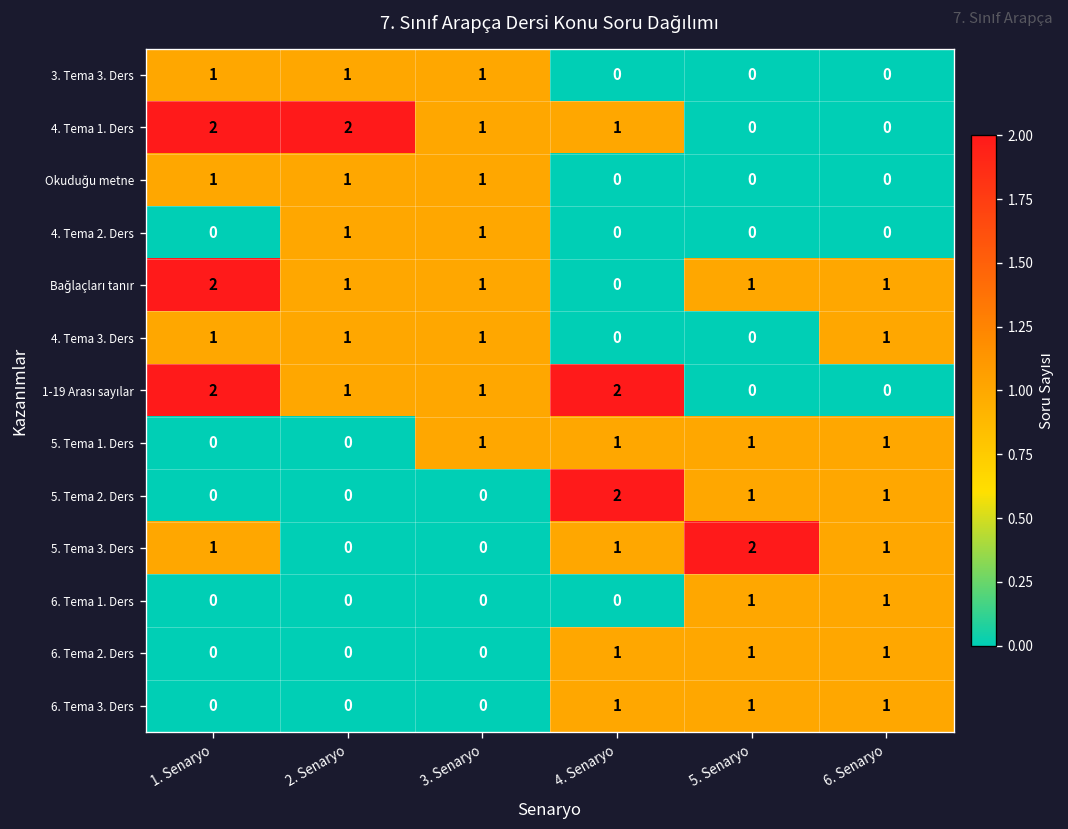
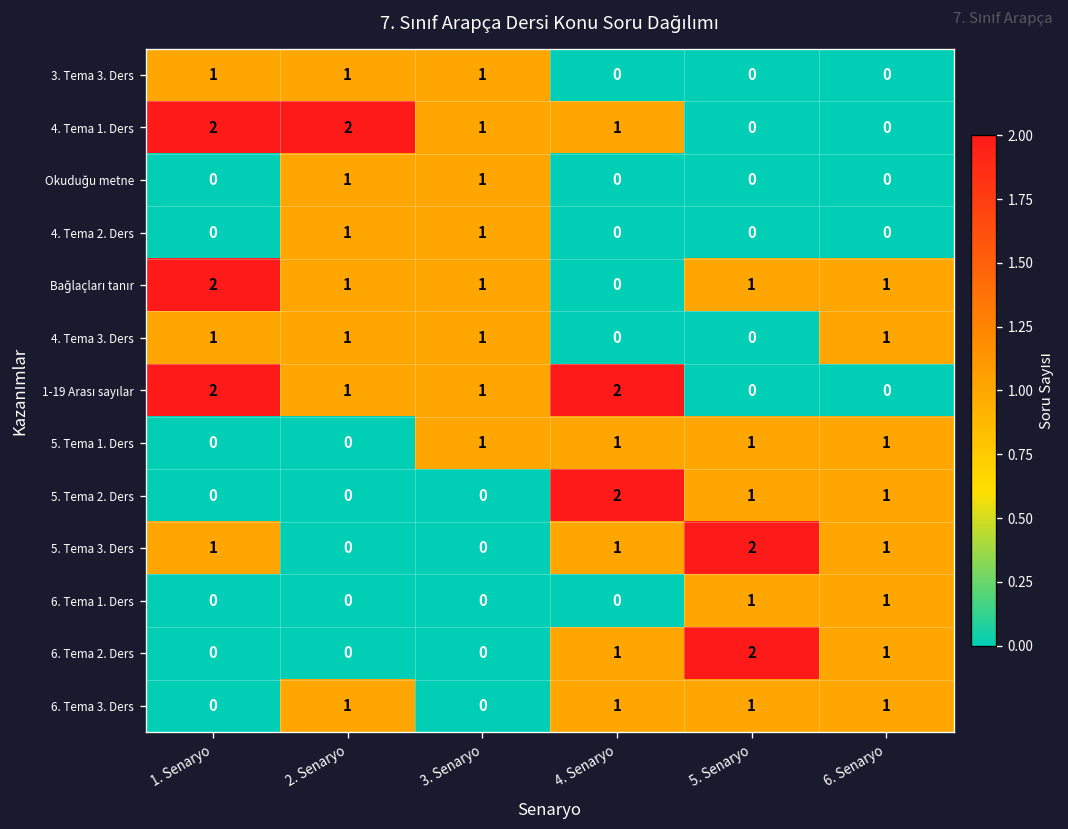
  {
    "3. Tema 3. Ders": {
      "1. Senaryo": 1,
      "2. Senaryo": 1,
      "3. Senaryo": 1,
      "4. Senaryo": 0,
      "5. Senaryo": 0,
      "6. Senaryo": 0
    },
    "4. Tema 1. Ders": {
      "1. Senaryo": 2,
      "2. Senaryo": 2,
      "3. Senaryo": 1,
      "4. Senaryo": 1,
      "5. Senaryo": 0,
      "6. Senaryo": 0
    },
    "Okuduğu metne": {
-     "1. Senaryo": 1,
+     "1. Senaryo": 0,
      "2. Senaryo": 1,
      "3. Senaryo": 1,
      "4. Senaryo": 0,
      "5. Senaryo": 0,
      "6. Senaryo": 0
    },
    "4. Tema 2. Ders": {
      "1. Senaryo": 0,
      "2. Senaryo": 1,
      "3. Senaryo": 1,
      "4. Senaryo": 0,
      "5. Senaryo": 0,
      "6. Senaryo": 0
    },
    "Bağlaçları tanır": {
      "1. Senaryo": 2,
      "2. Senaryo": 1,
      "3. Senaryo": 1,
      "4. Senaryo": 0,
      "5. Senaryo": 1,
      "6. Senaryo": 1
    },
    "4. Tema 3. Ders": {
      "1. Senaryo": 1,
      "2. Senaryo": 1,
      "3. Senaryo": 1,
      "4. Senaryo": 0,
      "5. Senaryo": 0,
      "6. Senaryo": 1
    },
    "1-19 Arası sayılar": {
      "1. Senaryo": 2,
      "2. Senaryo": 1,
      "3. Senaryo": 1,
      "4. Senaryo": 2,
      "5. Senaryo": 0,
      "6. Senaryo": 0
    },
    "5. Tema 1. Ders": {
      "1. Senaryo": 0,
      "2. Senaryo": 0,
      "3. Senaryo": 1,
      "4. Senaryo": 1,
      "5. Senaryo": 1,
      "6. Senaryo": 1
    },
    "5. Tema 2. Ders": {
      "1. Senaryo": 0,
      "2. Senaryo": 0,
      "3. Senaryo": 0,
      "4. Senaryo": 2,
      "5. Senaryo": 1,
      "6. Senaryo": 1
    },
    "5. Tema 3. Ders": {
      "1. Senaryo": 1,
      "2. Senaryo": 0,
      "3. Senaryo": 0,
      "4. Senaryo": 1,
      "5. Senaryo": 2,
      "6. Senaryo": 1
    },
    "6. Tema 1. Ders": {
      "1. Senaryo": 0,
      "2. Senaryo": 0,
      "3. Senaryo": 0,
      "4. Senaryo": 0,
      "5. Senaryo": 1,
      "6. Senaryo": 1
    },
    "6. Tema 2. Ders": {
      "1. Senaryo": 0,
      "2. Senaryo": 0,
      "3. Senaryo": 0,
      "4. Senaryo": 1,
-     "5. Senaryo": 1,
+     "5. Senaryo": 2,
      "6. Senaryo": 1
    },
    "6. Tema 3. Ders": {
      "1. Senaryo": 0,
-     "2. Senaryo": 0,
+     "2. Senaryo": 1,
      "3. Senaryo": 0,
      "4. Senaryo": 1,
      "5. Senaryo": 1,
      "6. Senaryo": 1
    }
  }
